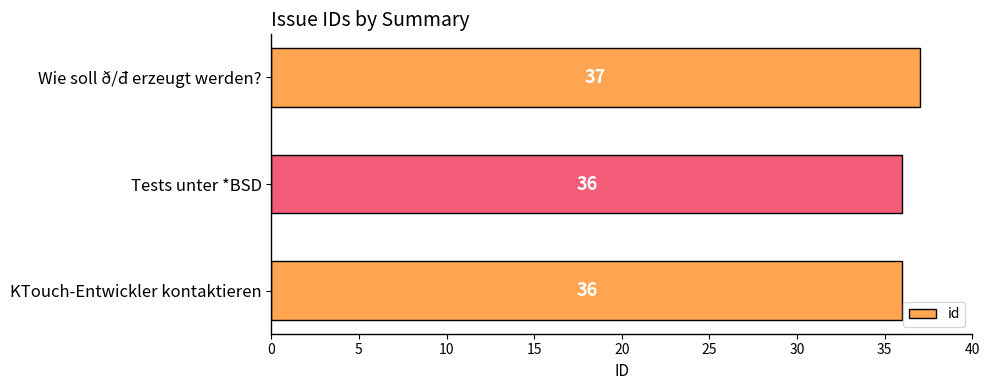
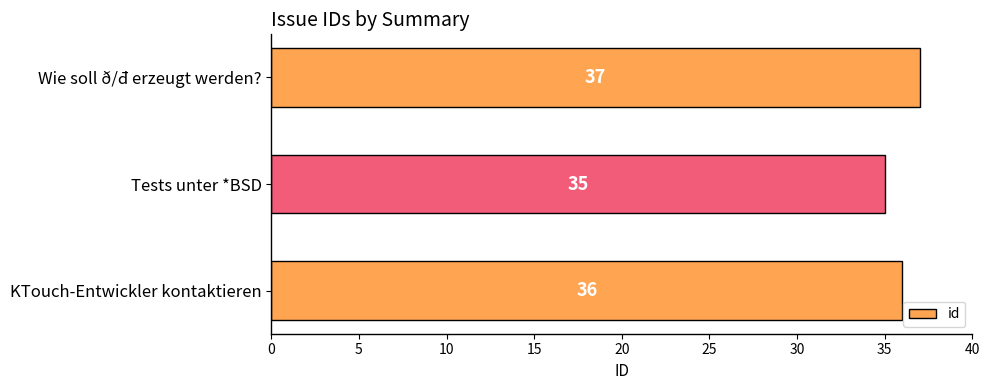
  {
    "Wie soll ð/đ erzeugt werden?": 37,
-   "Tests unter *BSD": 36,
+   "Tests unter *BSD": 35,
    "KTouch-Entwickler kontaktieren": 36
  }
